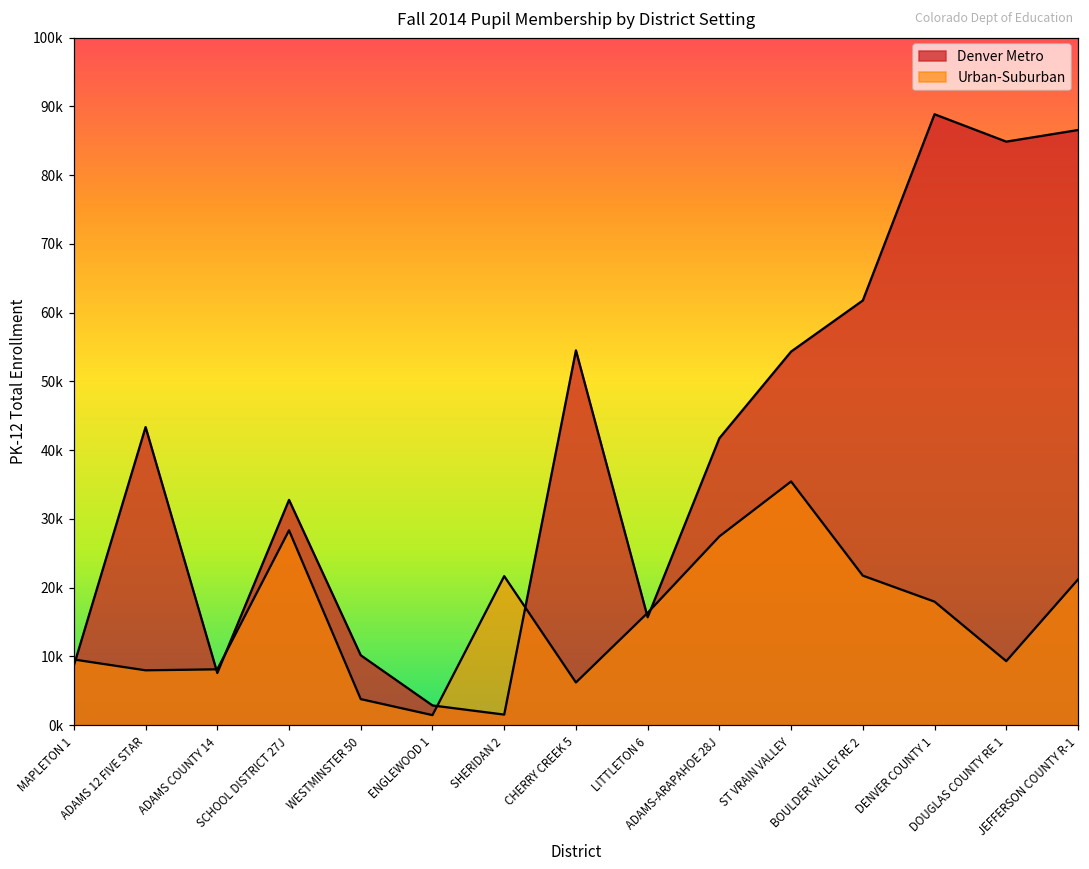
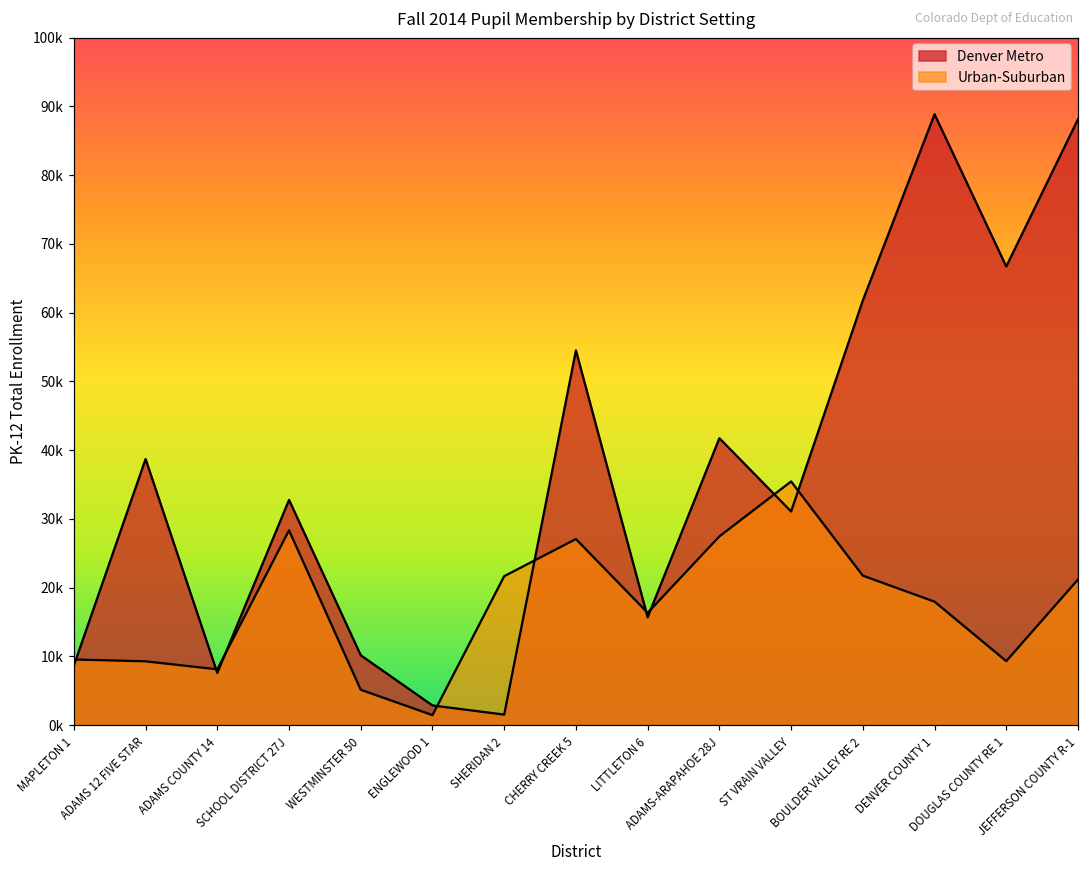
  {
    "Denver Metro": {
      "MAPLETON 1": 9000,
-     "ADAMS 12 FIVE STAR": 43000,
+     "ADAMS 12 FIVE STAR": 39000,
      "ADAMS COUNTY 14": 8000,
      "SCHOOL DISTRICT 27J": 33000,
      "WESTMINSTER 50": 10000,
      "ENGLEWOOD 1": 3000,
      "SHERIDAN 2": 2000,
      "CHERRY CREEK 5": 54000,
      "LITTLETON 6": 16000,
      "ADAMS-ARAPAHOE 28J": 42000,
-     "ST VRAIN VALLEY": 54000,
+     "ST VRAIN VALLEY": 31000,
      "BOULDER VALLEY RE 2": 62000,
      "DENVER COUNTY 1": 89000,
-     "DOUGLAS COUNTY RE 1": 85000,
-     "JEFFERSON COUNTY R-1": 87000
+     "DOUGLAS COUNTY RE 1": 67000,
+     "JEFFERSON COUNTY R-1": 88000
    },
    "Urban-Suburban": {
      "MAPLETON 1": 10000,
-     "ADAMS 12 FIVE STAR": 8000,
+     "ADAMS 12 FIVE STAR": 9000,
      "ADAMS COUNTY 14": 8000,
      "SCHOOL DISTRICT 27J": 28000,
-     "WESTMINSTER 50": 4000,
+     "WESTMINSTER 50": 5000,
      "ENGLEWOOD 1": 1000,
      "SHERIDAN 2": 22000,
-     "CHERRY CREEK 5": 6000,
+     "CHERRY CREEK 5": 27000,
      "LITTLETON 6": 16000,
      "ADAMS-ARAPAHOE 28J": 27000,
      "ST VRAIN VALLEY": 35000,
      "BOULDER VALLEY RE 2": 22000,
      "DENVER COUNTY 1": 18000,
      "DOUGLAS COUNTY RE 1": 9000,
      "JEFFERSON COUNTY R-1": 21000
    }
  }
